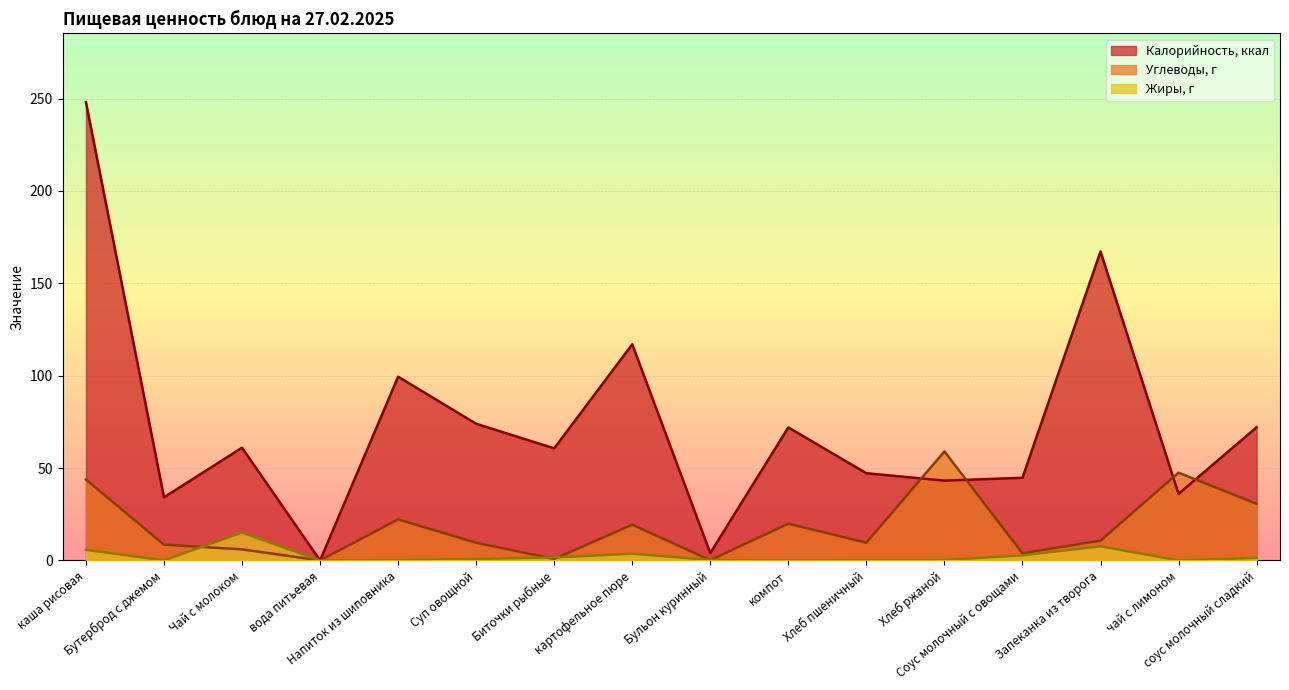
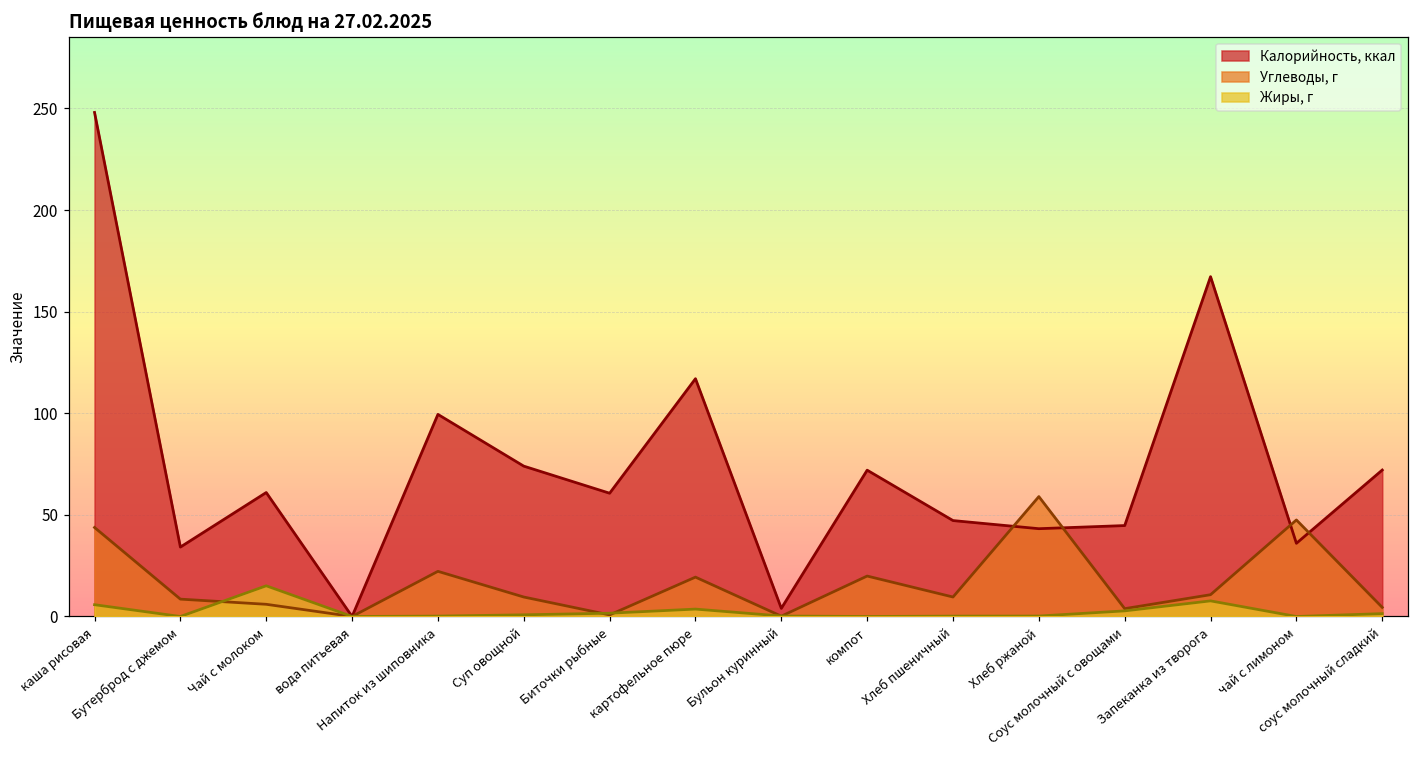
  {
    "Калорийность, ккал": {
      "каша рисовая": 248,
      "Бутерброд с джемом": 34,
      "Чай с молоком": 61,
      "Напиток из шиповника": 99,
      "Суп овощной": 74,
      "Биточки рыбные": 61,
      "картофельное пюре": 117,
      "Бульон куринный": 4,
      "компот": 72,
      "Хлеб пшеничный": 47,
      "Хлеб ржаной": 43,
      "Соус молочный с овощами": 45,
      "Запеканка из творога": 167,
      "чай с лимоном": 36,
      "соус молочный сладкий": 72
    },
    "Углеводы, г": {
      "каша рисовая": 44,
      "Бутерброд с джемом": 9,
      "Чай с молоком": 6,
      "Напиток из шиповника": 22,
      "Суп овощной": 10,
      "картофельное пюре": 19,
      "компот": 20,
      "Хлеб пшеничный": 10,
      "Хлеб ржаной": 59,
      "Запеканка из творога": 11,
      "чай с лимоном": 48,
-     "соус молочный сладкий": 31
+     "соус молочный сладкий": 4
    },
    "Жиры, г": {
      "каша рисовая": 6,
      "Бутерброд с джемом": 0,
      "Чай с молоком": 15,
      "Напиток из шиповника": 0,
      "Суп овощной": 1,
      "картофельное пюре": 4,
      "компот": 0,
      "Хлеб пшеничный": 0,
      "Хлеб ржаной": 0,
      "Запеканка из творога": 8,
      "чай с лимоном": 0,
      "соус молочный сладкий": 1
    }
  }
